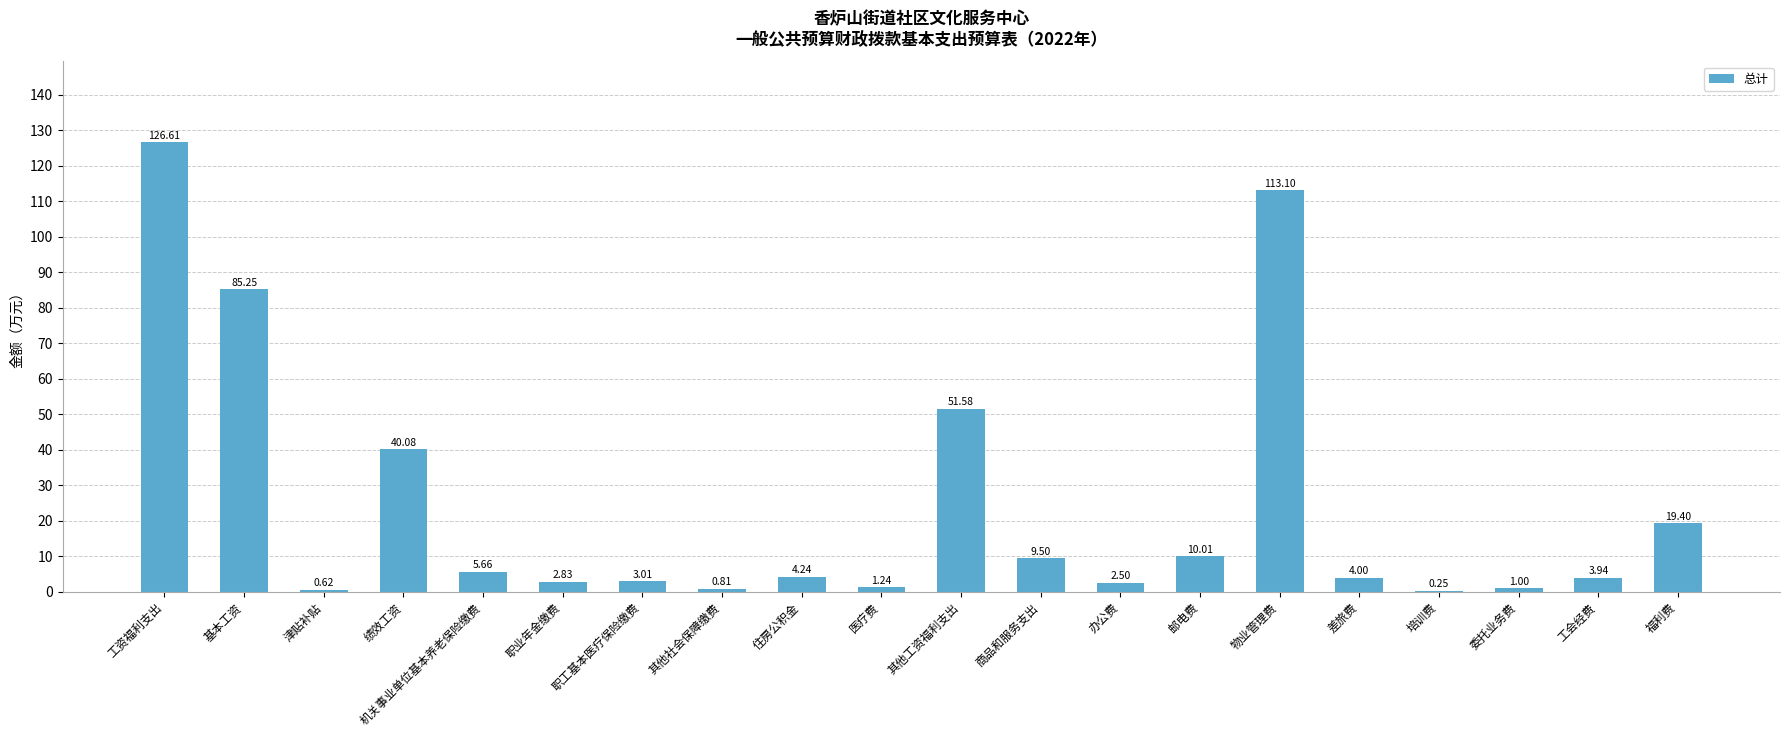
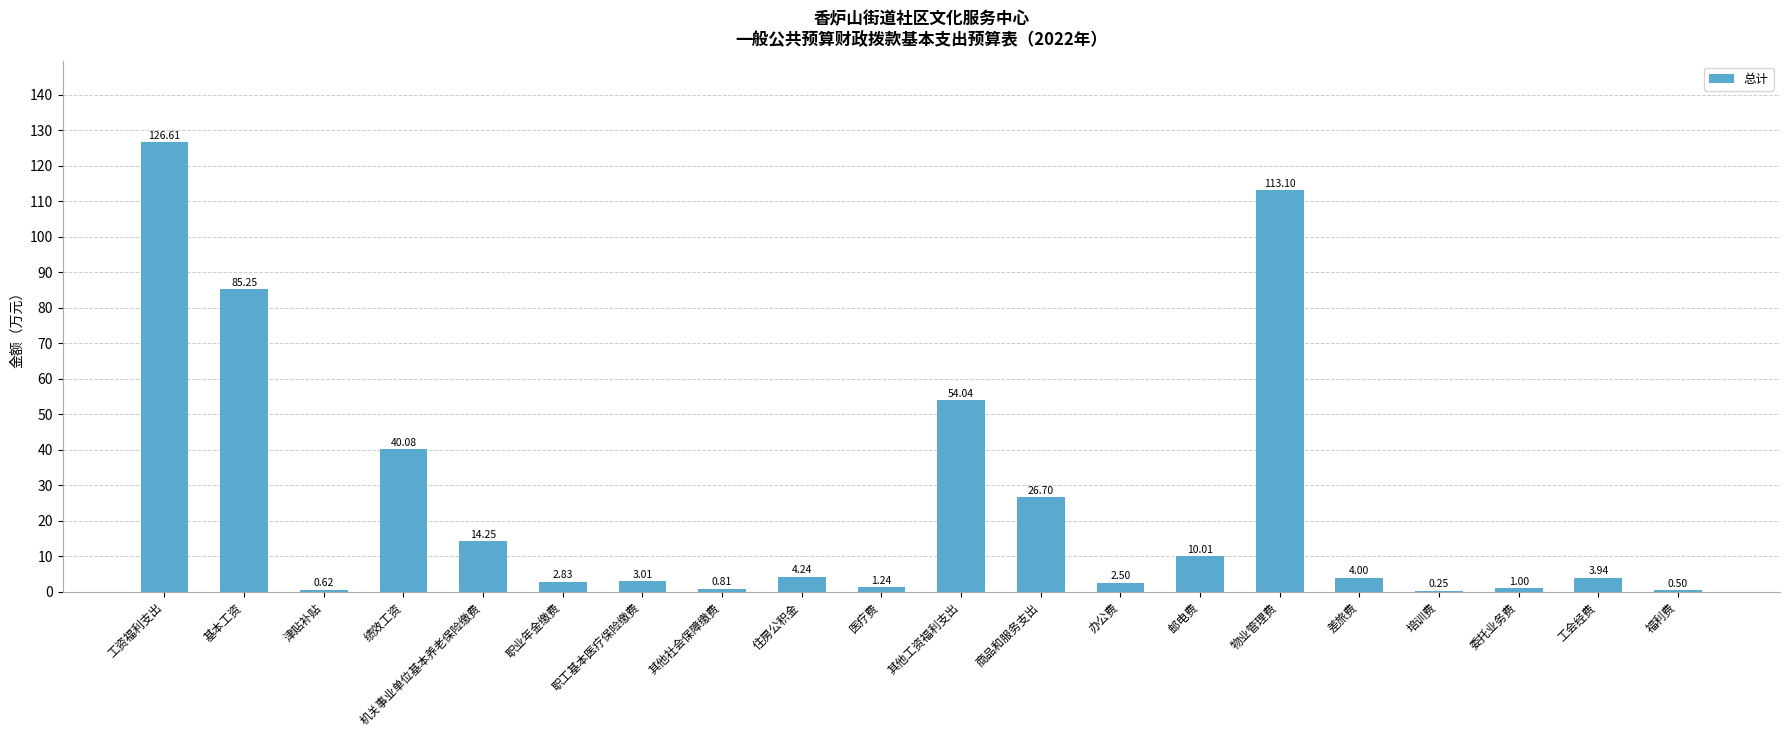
  {
    "工资福利支出": 126.61,
    "基本工资": 85.25,
    "津贴补贴": 0.62,
    "绩效工资": 40.08,
-   "机关事业单位基本养老保险缴费": 5.66,
+   "机关事业单位基本养老保险缴费": 14.25,
    "职业年金缴费": 2.83,
    "职工基本医疗保险缴费": 3.01,
    "其他社会保障缴费": 0.81,
    "住房公积金": 4.24,
    "医疗费": 1.24,
-   "其他工资福利支出": 51.58,
-   "商品和服务支出": 9.50,
+   "其他工资福利支出": 54.04,
+   "商品和服务支出": 26.70,
    "办公费": 2.50,
    "邮电费": 10.01,
    "物业管理费": 113.10,
    "差旅费": 4.00,
    "培训费": 0.25,
    "委托业务费": 1.00,
    "工会经费": 3.94,
-   "福利费": 19.40
+   "福利费": 0.50
  }
